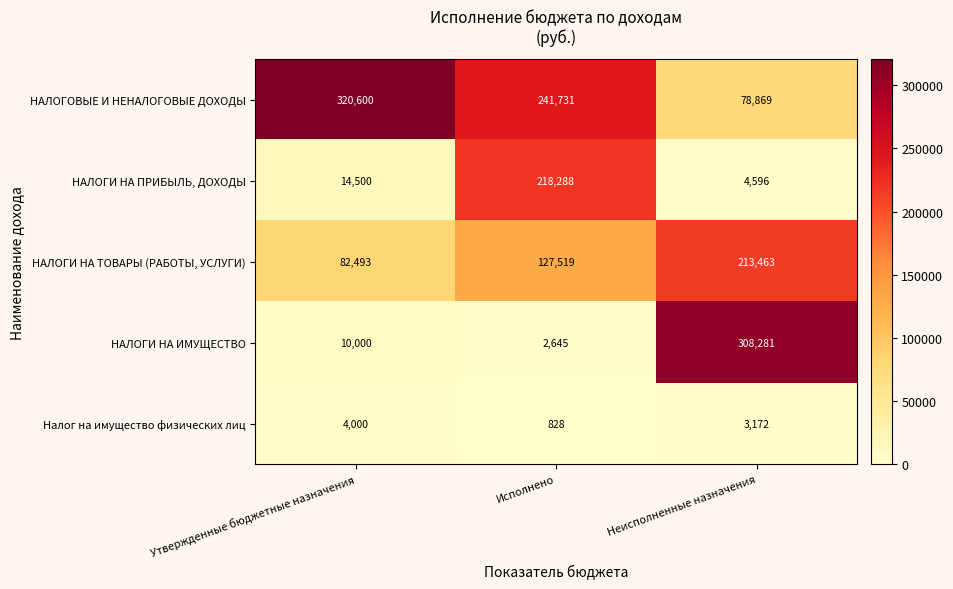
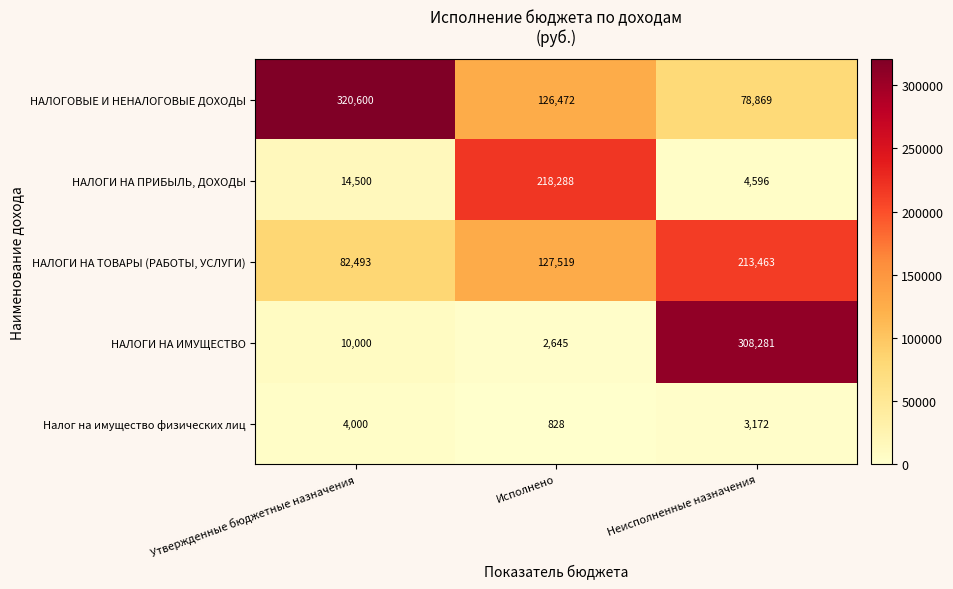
  {
    "НАЛОГОВЫЕ И НЕНАЛОГОВЫЕ ДОХОДЫ": {
      "Утвержденные бюджетные назначения": "320,600",
-     "Исполнено": "241,731",
+     "Исполнено": "126,472",
      "Неисполненные назначения": "78,869"
    },
    "НАЛОГИ НА ПРИБЫЛЬ, ДОХОДЫ": {
      "Утвержденные бюджетные назначения": "14,500",
      "Исполнено": "218,288",
      "Неисполненные назначения": "4,596"
    },
    "НАЛОГИ НА ТОВАРЫ (РАБОТЫ, УСЛУГИ)": {
      "Утвержденные бюджетные назначения": "82,493",
      "Исполнено": "127,519",
      "Неисполненные назначения": "213,463"
    },
    "НАЛОГИ НА ИМУЩЕСТВО": {
      "Утвержденные бюджетные назначения": "10,000",
      "Исполнено": "2,645",
      "Неисполненные назначения": "308,281"
    },
    "Налог на имущество физических лиц": {
      "Утвержденные бюджетные назначения": "4,000",
      "Исполнено": "828",
      "Неисполненные назначения": "3,172"
    }
  }
